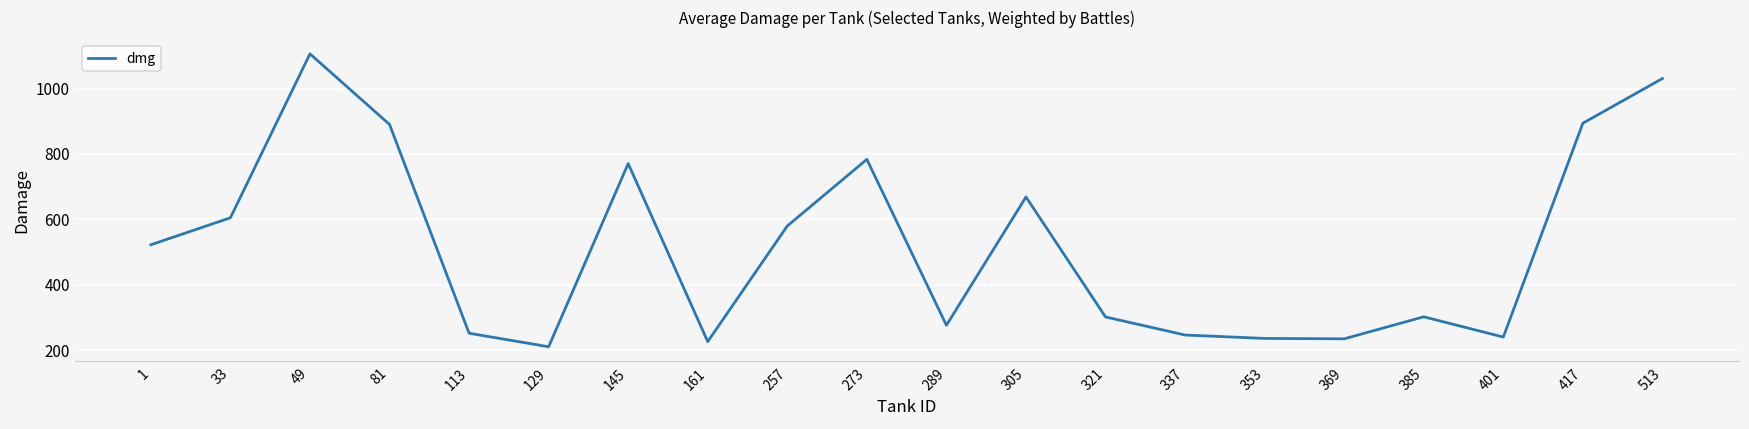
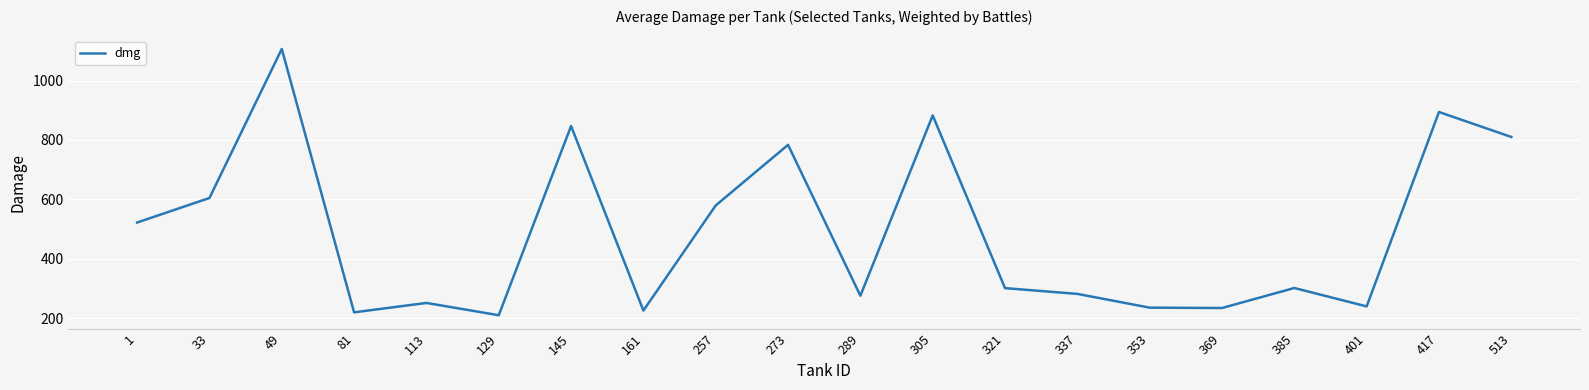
  {
    "1": 520,
    "33": 600,
    "49": 1110,
-   "81": 890,
+   "81": 220,
    "113": 250,
    "129": 210,
-   "145": 770,
+   "145": 850,
    "161": 230,
    "257": 580,
    "273": 780,
    "289": 280,
-   "305": 670,
+   "305": 880,
    "321": 300,
-   "337": 250,
+   "337": 280,
    "353": 240,
    "369": 230,
    "385": 300,
    "401": 240,
    "417": 890,
-   "513": 1030
+   "513": 810
  }
